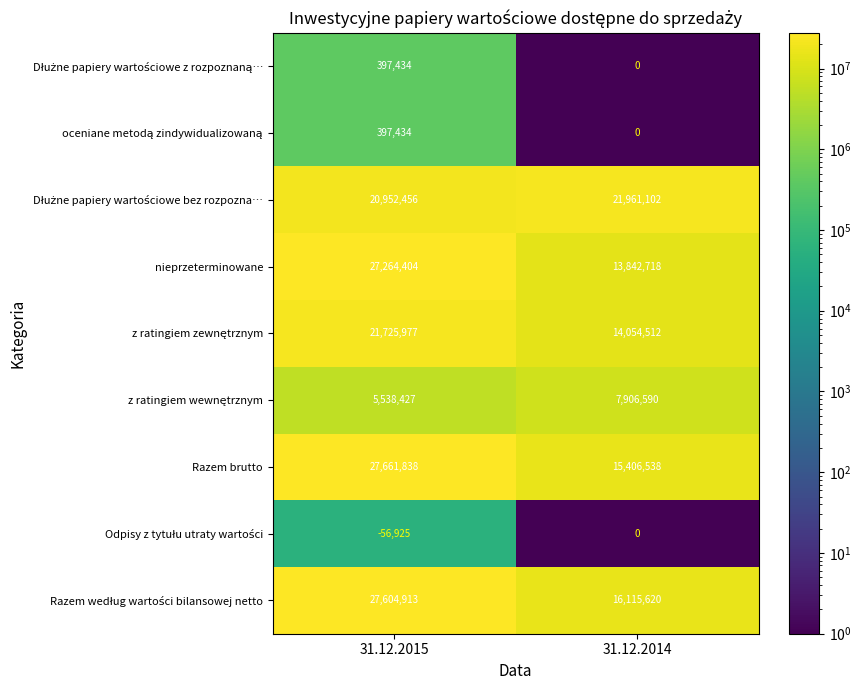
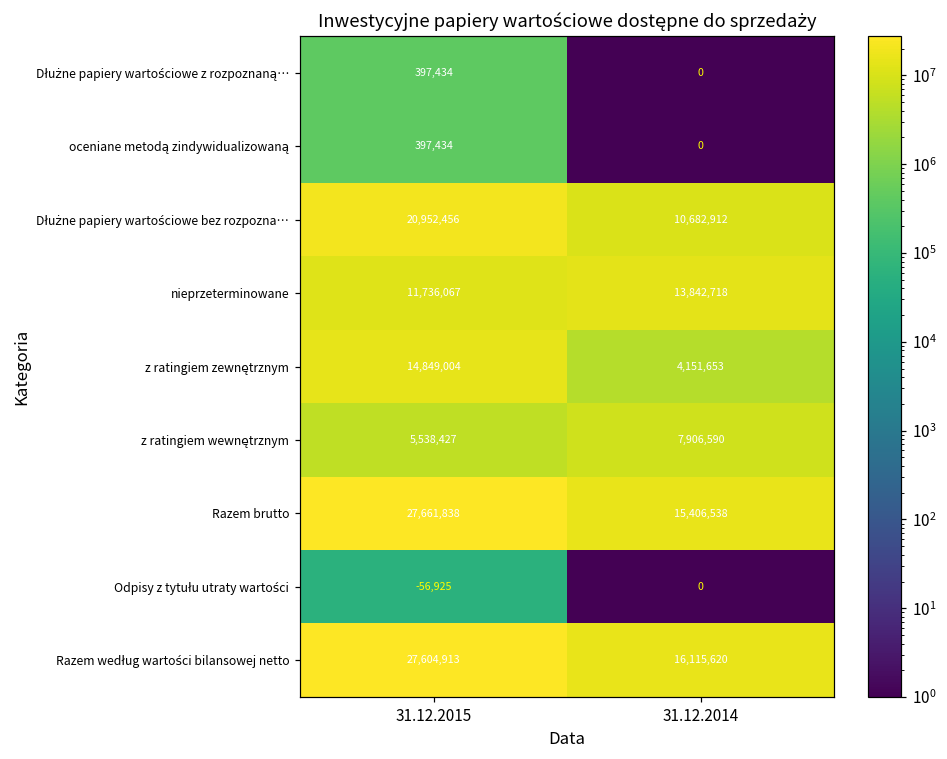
  {
    "Dłużne papiery wartościowe z rozpoznaną…": {
      "31.12.2015": "397,434",
      "31.12.2014": "0"
    },
    "oceniane metodą zindywidualizowaną": {
      "31.12.2015": "397,434",
      "31.12.2014": "0"
    },
    "Dłużne papiery wartościowe bez rozpozna…": {
      "31.12.2015": "20,952,456",
-     "31.12.2014": "21,961,102"
+     "31.12.2014": "10,682,912"
    },
    "nieprzeterminowane": {
-     "31.12.2015": "27,264,404",
+     "31.12.2015": "11,736,067",
      "31.12.2014": "13,842,718"
    },
    "z ratingiem zewnętrznym": {
-     "31.12.2015": "21,725,977",
-     "31.12.2014": "14,054,512"
+     "31.12.2015": "14,849,004",
+     "31.12.2014": "4,151,653"
    },
    "z ratingiem wewnętrznym": {
      "31.12.2015": "5,538,427",
      "31.12.2014": "7,906,590"
    },
    "Razem brutto": {
      "31.12.2015": "27,661,838",
      "31.12.2014": "15,406,538"
    },
    "Odpisy z tytułu utraty wartości": {
      "31.12.2015": "-56,925",
      "31.12.2014": "0"
    },
    "Razem według wartości bilansowej netto": {
      "31.12.2015": "27,604,913",
      "31.12.2014": "16,115,620"
    }
  }
